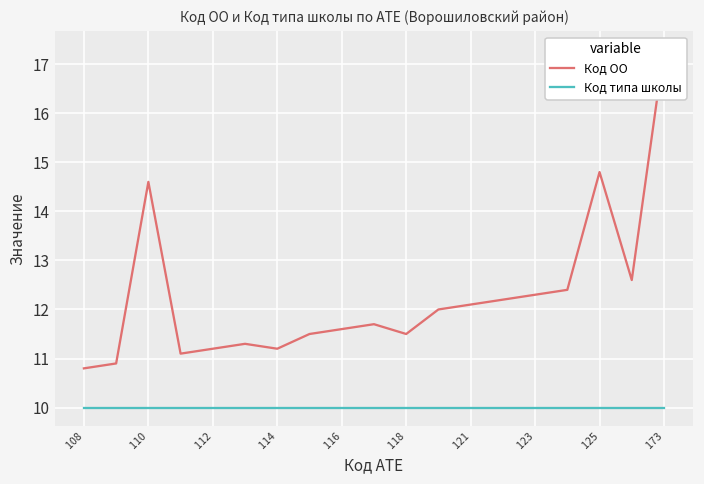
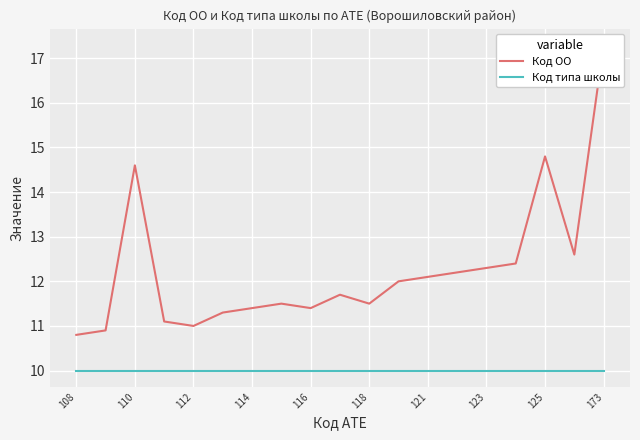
  {
    "Код ОО": {
      "108": 10.8,
      "110": 14.6,
-     "112": 11.2,
-     "114": 11.2,
-     "116": 11.6,
+     "112": 11.0,
+     "114": 11.4,
+     "116": 11.4,
      "118": 11.5,
      "121": 12.1,
      "123": 12.3,
      "125": 14.8
    },
    "Код типа школы": {
      "108": 10.0,
      "110": 10.0,
      "112": 10.0,
      "114": 10.0,
      "116": 10.0,
      "118": 10.0,
      "121": 10.0,
      "123": 10.0,
      "125": 10.0,
      "173": 10.0
    }
  }
